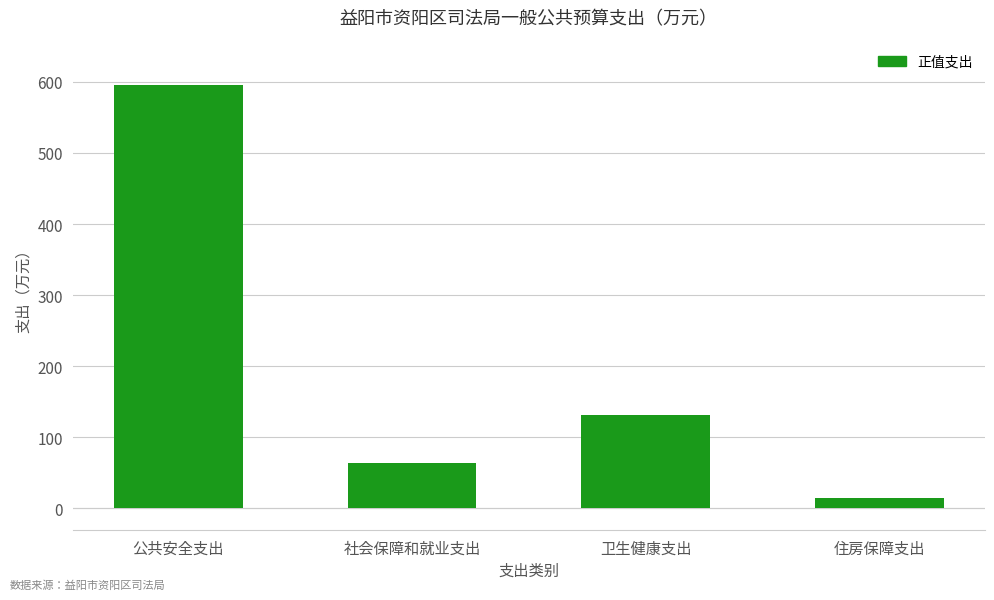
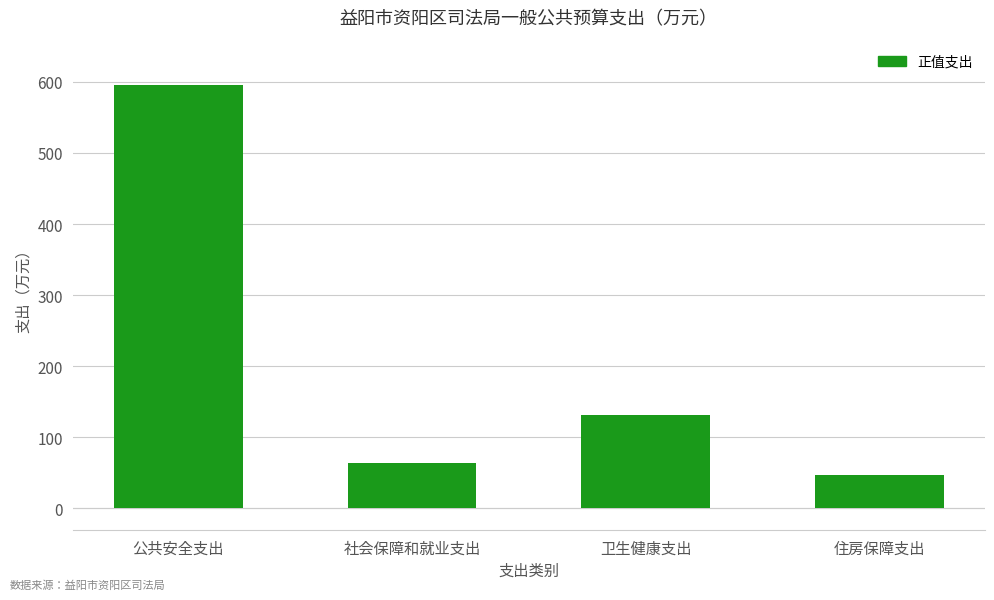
  {
    "公共安全支出": 600,
    "社会保障和就业支出": 60,
    "卫生健康支出": 130,
-   "住房保障支出": 10
+   "住房保障支出": 50
  }
